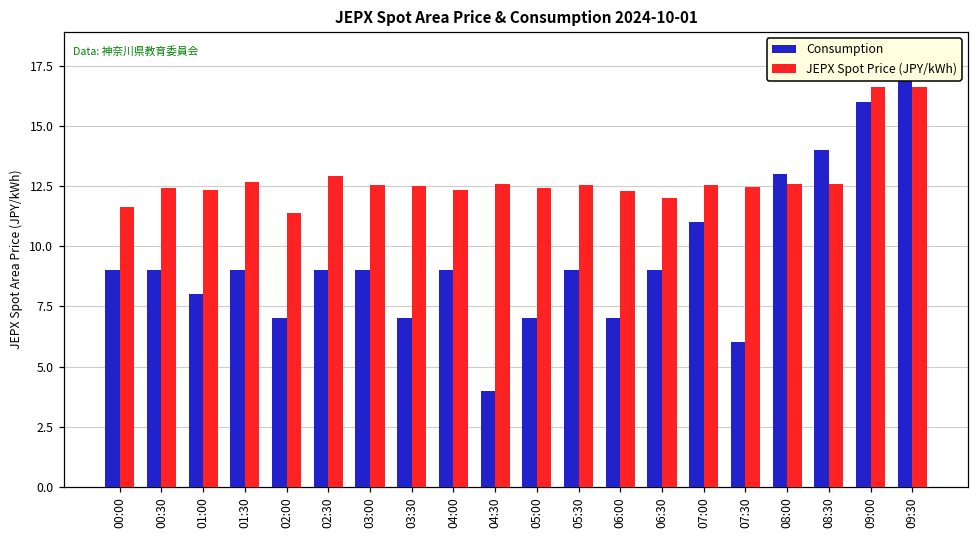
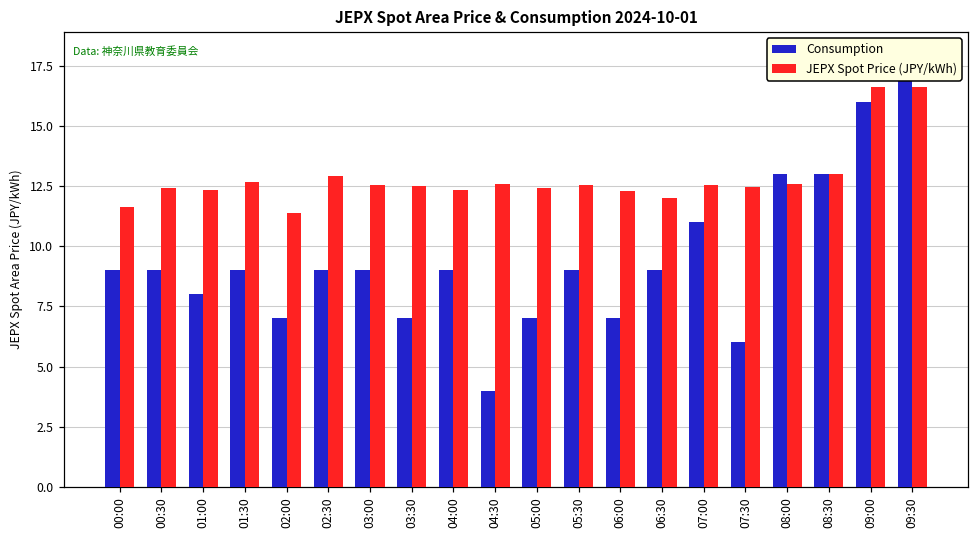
  {
    "Consumption": {
      "00:00": 9,
      "00:30": 9,
      "01:00": 8,
      "01:30": 9,
      "02:00": 7,
      "02:30": 9,
      "03:00": 9,
      "03:30": 7,
      "04:00": 9,
      "04:30": 4,
      "05:00": 7,
      "05:30": 9,
      "06:00": 7,
      "06:30": 9,
      "07:00": 11,
      "07:30": 6,
      "08:00": 13,
-     "08:30": 14,
+     "08:30": 13,
      "09:00": 16
    },
    "JEPX Spot Price (JPY/kWh)": {
      "00:00": 11.6,
      "00:30": 12.4,
      "01:00": 12.4,
      "01:30": 12.7,
      "02:00": 11.4,
      "02:30": 12.9,
      "03:00": 12.5,
      "03:30": 12.5,
      "04:00": 12.4,
      "04:30": 12.6,
      "05:00": 12.4,
      "05:30": 12.6,
      "06:00": 12.3,
      "06:30": 12.0,
      "07:00": 12.5,
      "07:30": 12.5,
      "08:00": 12.6,
-     "08:30": 12.6,
+     "08:30": 13.0,
      "09:00": 16.6,
      "09:30": 16.6
    }
  }
